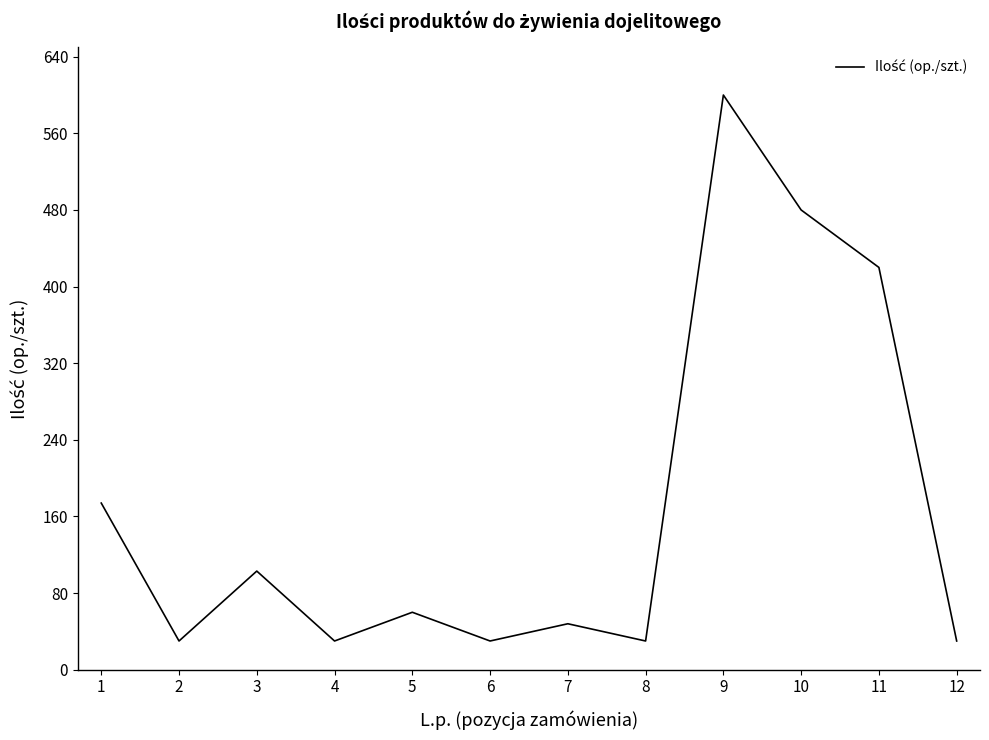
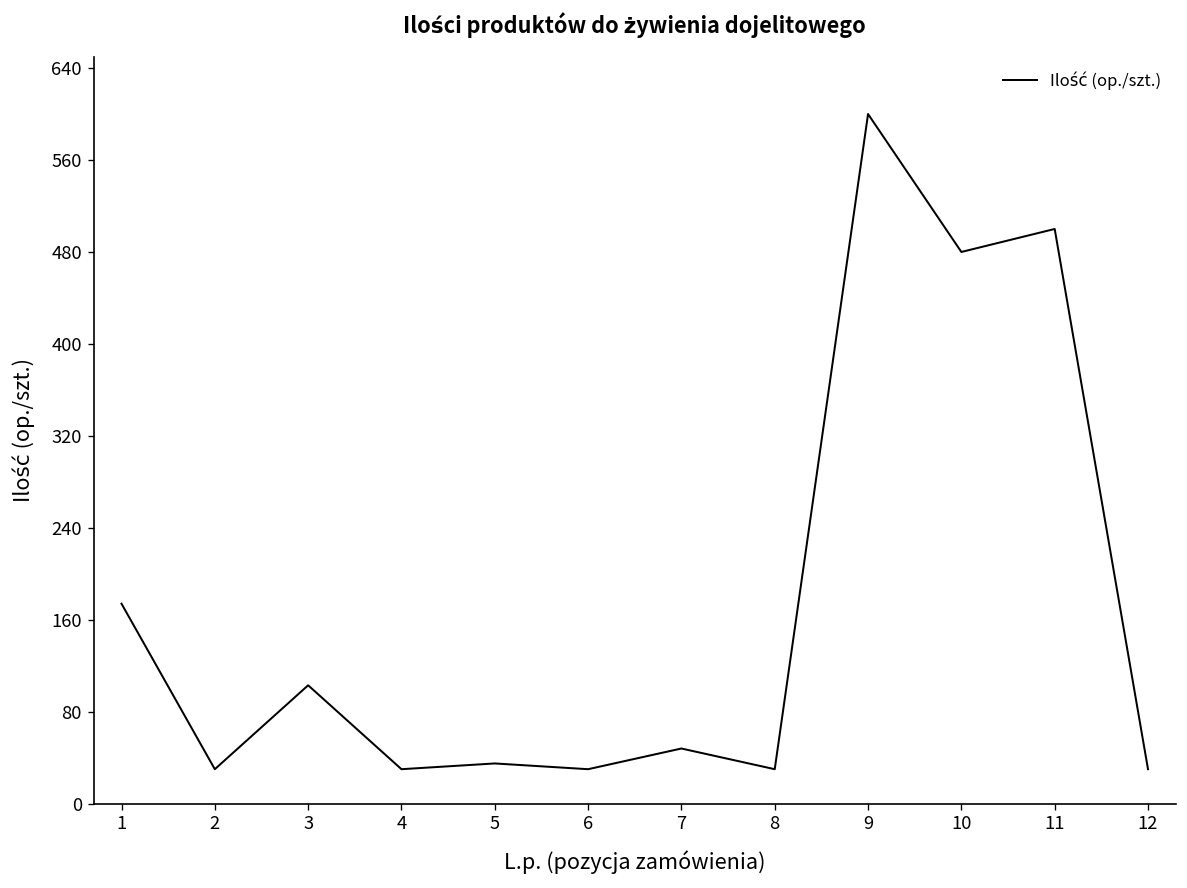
  {
    "1": 170,
    "2": 30,
    "3": 100,
    "4": 30,
-   "5": 60,
+   "5": 40,
    "6": 30,
    "7": 50,
    "8": 30,
    "9": 600,
    "10": 480,
-   "11": 420,
+   "11": 500,
    "12": 30
  }
